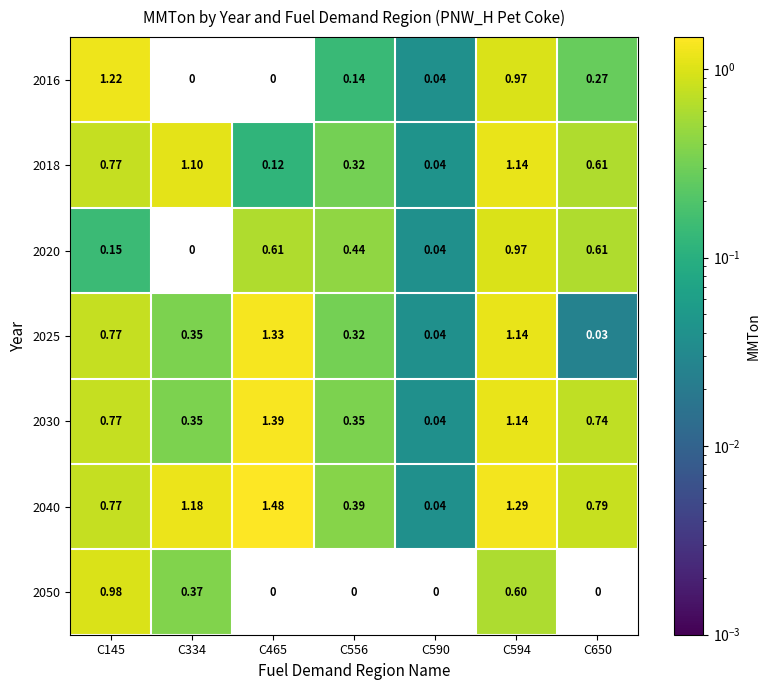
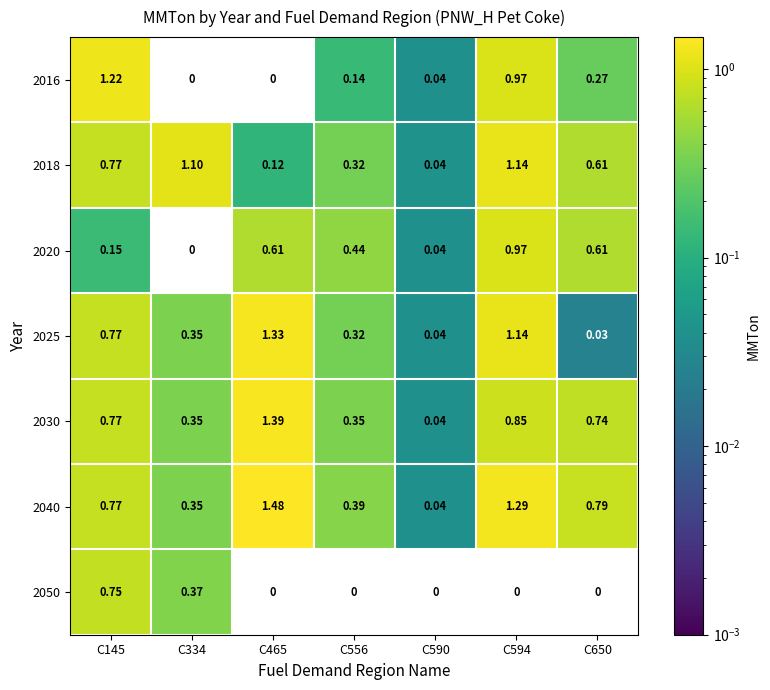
  {
    "2016": {
      "C145": 1.22,
      "C334": 0,
      "C465": 0,
      "C556": 0.14,
      "C590": 0.04,
      "C594": 0.97,
      "C650": 0.27
    },
    "2018": {
      "C145": 0.77,
      "C334": 1.10,
      "C465": 0.12,
      "C556": 0.32,
      "C590": 0.04,
      "C594": 1.14,
      "C650": 0.61
    },
    "2020": {
      "C145": 0.15,
      "C334": 0,
      "C465": 0.61,
      "C556": 0.44,
      "C590": 0.04,
      "C594": 0.97,
      "C650": 0.61
    },
    "2025": {
      "C145": 0.77,
      "C334": 0.35,
      "C465": 1.33,
      "C556": 0.32,
      "C590": 0.04,
      "C594": 1.14,
      "C650": 0.03
    },
    "2030": {
      "C145": 0.77,
      "C334": 0.35,
      "C465": 1.39,
      "C556": 0.35,
      "C590": 0.04,
-     "C594": 1.14,
+     "C594": 0.85,
      "C650": 0.74
    },
    "2040": {
      "C145": 0.77,
-     "C334": 1.18,
+     "C334": 0.35,
      "C465": 1.48,
      "C556": 0.39,
      "C590": 0.04,
      "C594": 1.29,
      "C650": 0.79
    },
    "2050": {
-     "C145": 0.98,
+     "C145": 0.75,
      "C334": 0.37,
      "C465": 0,
      "C556": 0,
      "C590": 0,
-     "C594": 0.60,
+     "C594": 0,
      "C650": 0
    }
  }
